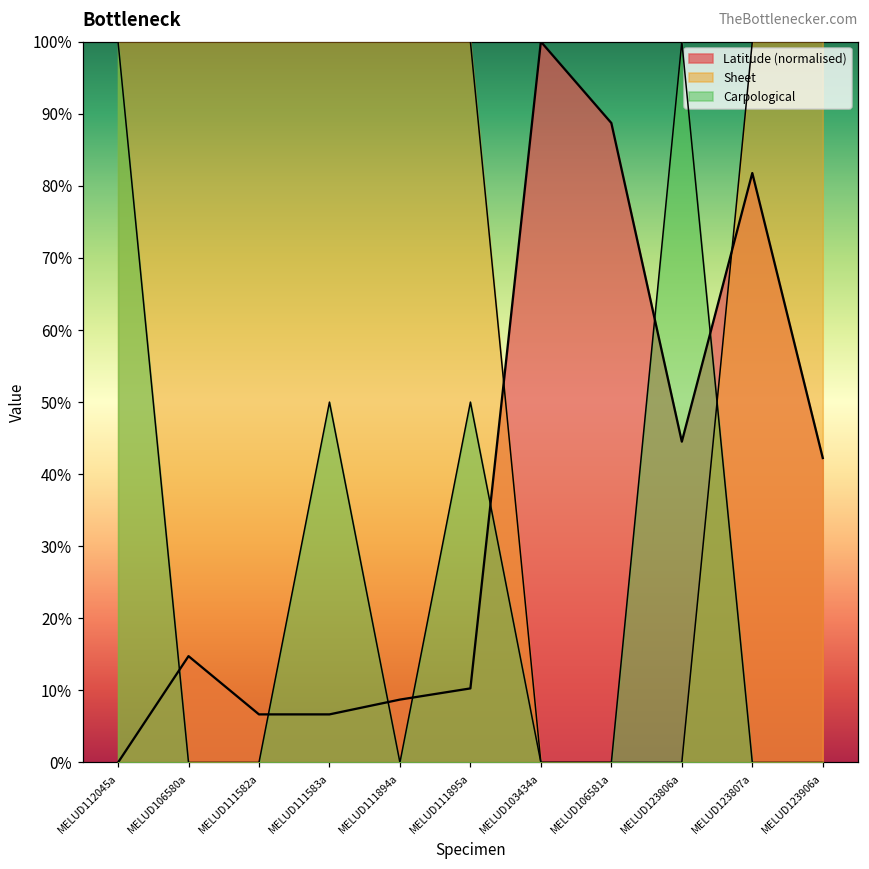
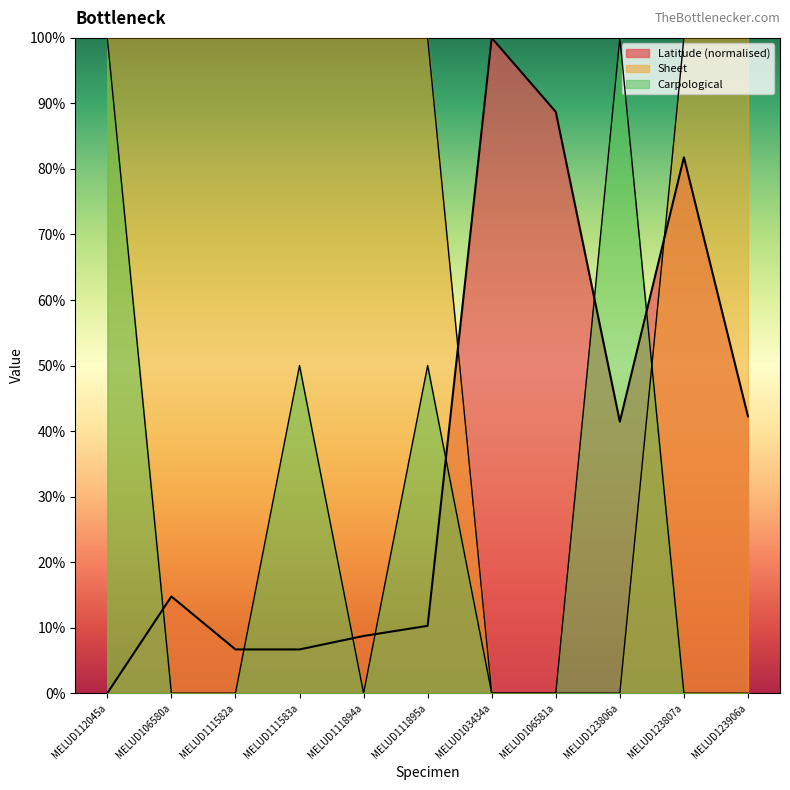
  {
    "Latitude (normalised)": {
      "MELUD112045a": "0%",
      "MELUD106580a": "15%",
      "MELUD111582a": "7%",
      "MELUD111583a": "7%",
      "MELUD111894a": "9%",
      "MELUD111895a": "10%",
      "MELUD103434a": "100%",
      "MELUD106581a": "89%",
-     "MELUD123806a": "45%",
+     "MELUD123806a": "41%",
      "MELUD123807a": "82%",
      "MELUD123906a": "42%"
    },
    "Sheet": {
      "MELUD106580a": "100%",
      "MELUD111582a": "100%",
      "MELUD111583a": "100%",
      "MELUD111894a": "100%",
      "MELUD111895a": "100%",
      "MELUD123806a": "0%",
      "MELUD123807a": "100%",
      "MELUD123906a": "100%"
    },
    "Carpological": {
      "MELUD106580a": "0%",
      "MELUD111582a": "0%",
      "MELUD111583a": "50%",
      "MELUD111894a": "0%",
      "MELUD111895a": "50%",
      "MELUD123806a": "100%",
      "MELUD123807a": "0%",
      "MELUD123906a": "0%"
    }
  }
